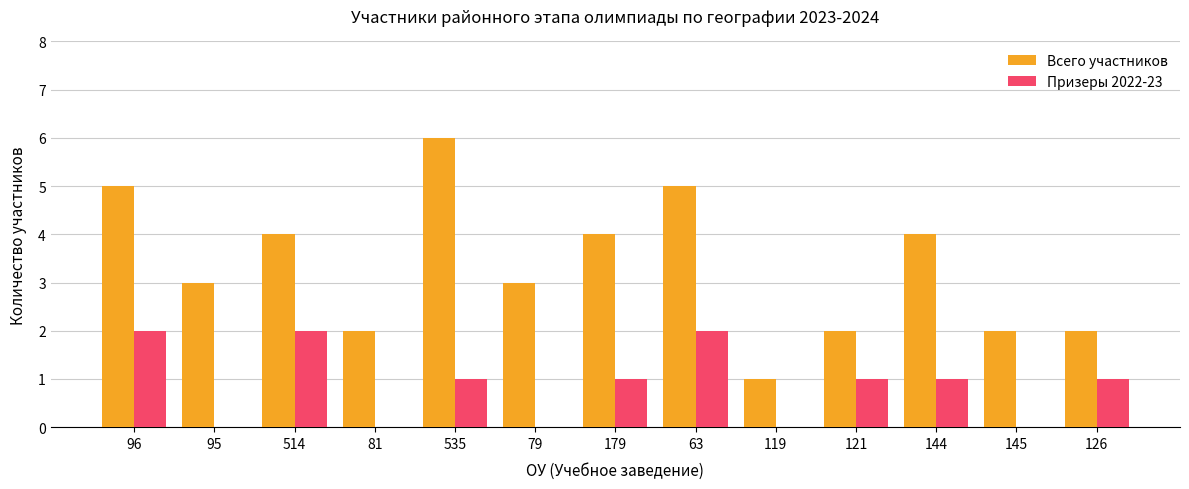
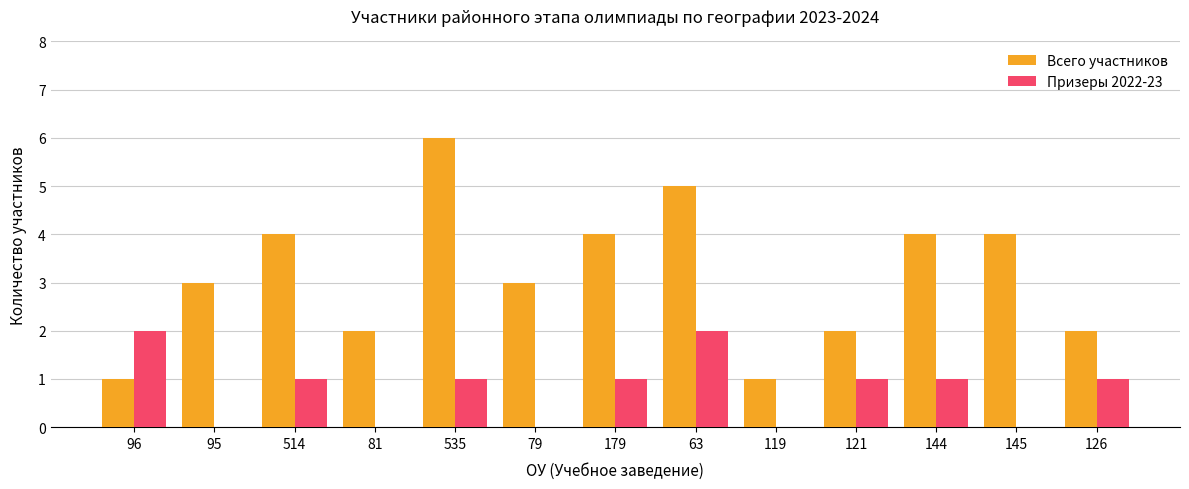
  {
    "Всего участников": {
-     "96": 5,
+     "96": 1,
      "95": 3,
      "514": 4,
      "81": 2,
      "535": 6,
      "79": 3,
      "179": 4,
      "63": 5,
      "119": 1,
      "121": 2,
      "144": 4,
-     "145": 2,
+     "145": 4,
      "126": 2
    },
    "Призеры 2022-23": {
      "96": 2,
      "95": 0,
-     "514": 2,
+     "514": 1,
      "81": 0,
      "535": 1,
      "79": 0,
      "179": 1,
      "63": 2,
      "119": 0,
      "121": 1,
      "144": 1,
      "145": 0,
      "126": 1
    }
  }
